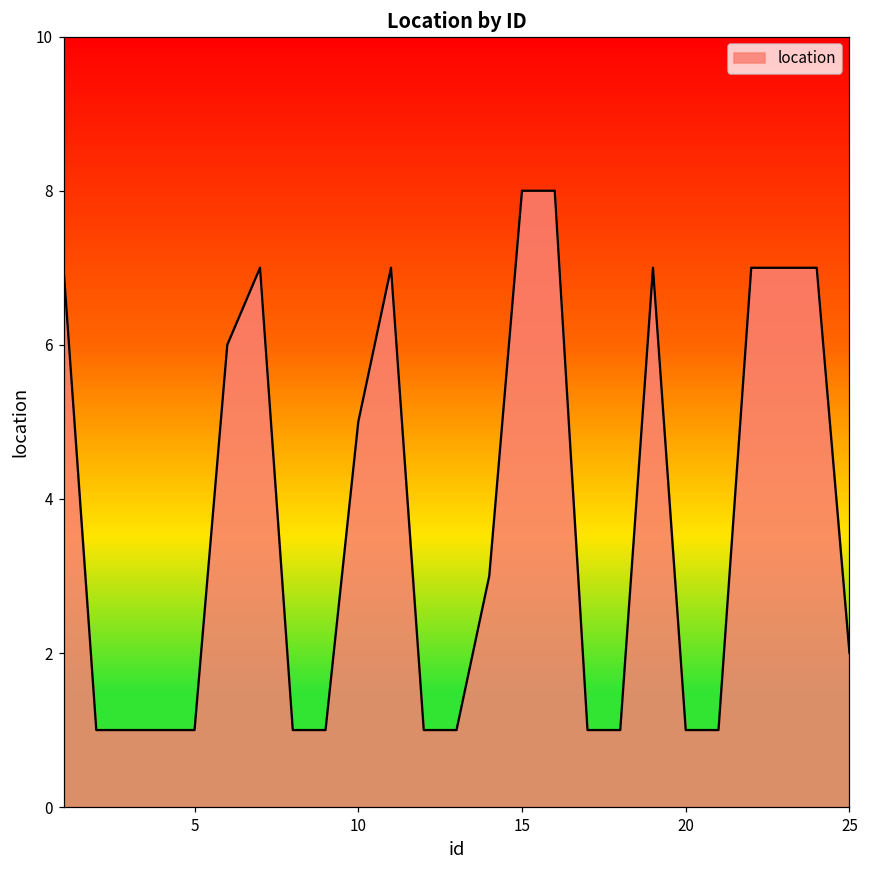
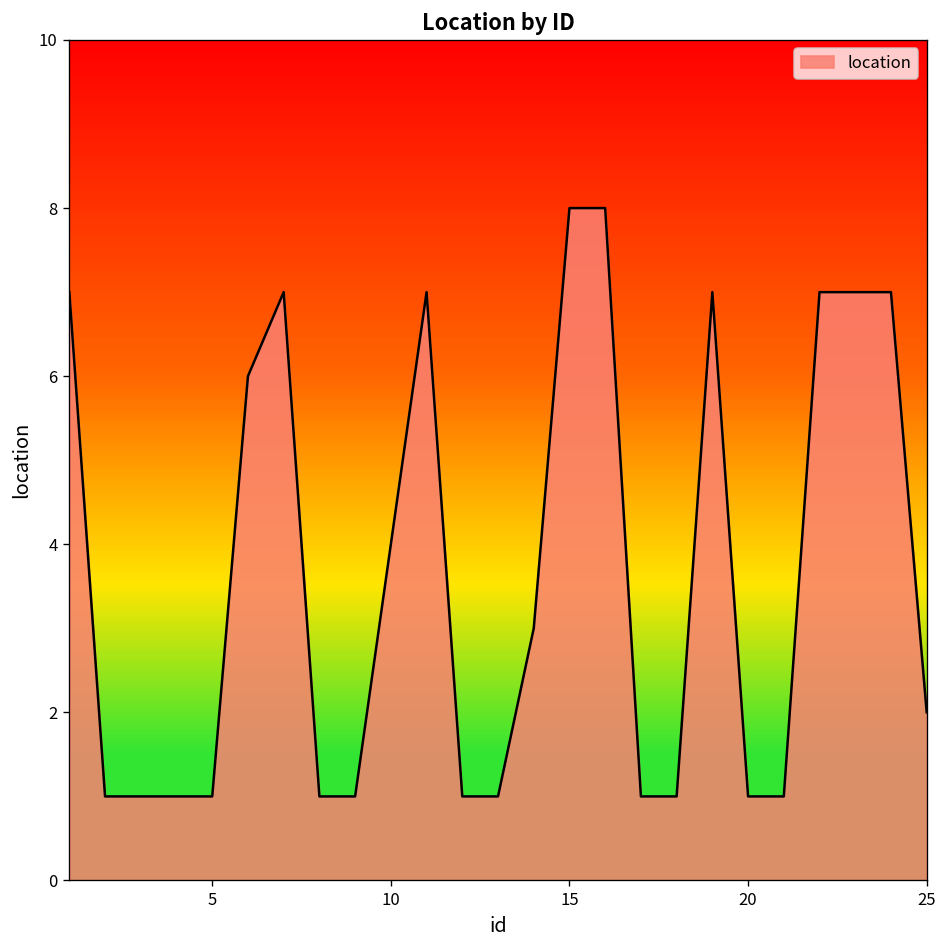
  {
    "5": 1,
-   "10": 5,
+   "10": 4,
    "15": 8,
    "20": 1,
    "25": 2
  }
